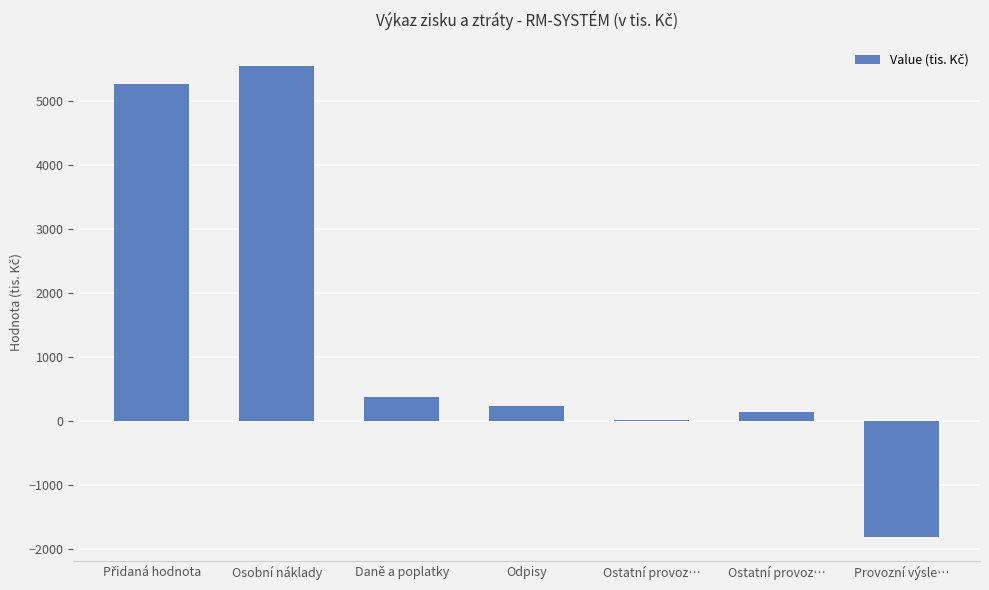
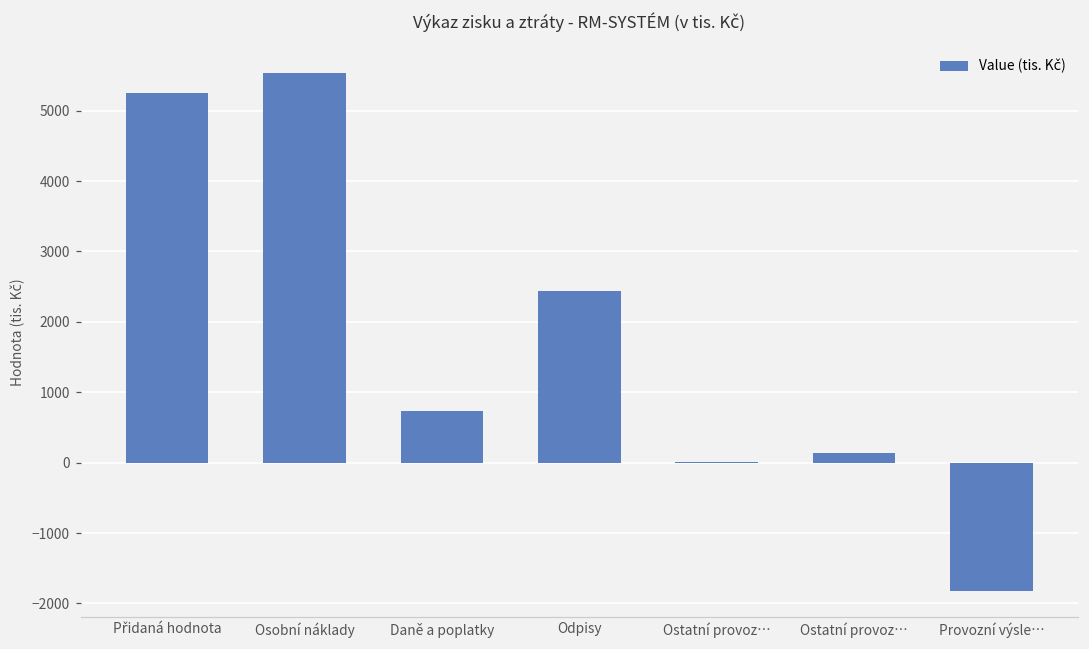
  {
    "Přidaná hodnota": 5300,
    "Osobní náklady": 5500,
-   "Daně a poplatky": 400,
-   "Odpisy": 200,
+   "Daně a poplatky": 700,
+   "Odpisy": 2400,
    "Provozní výsle…": -1800
  }
